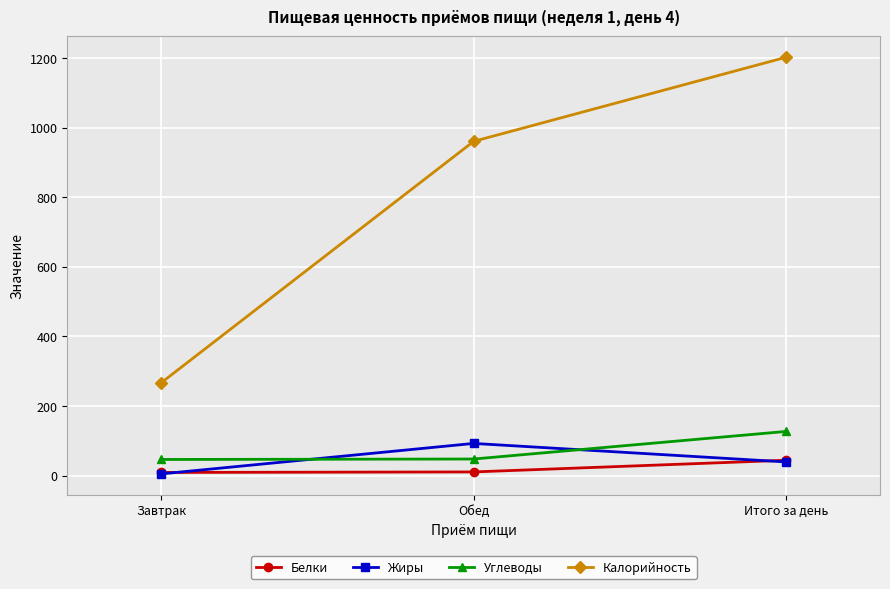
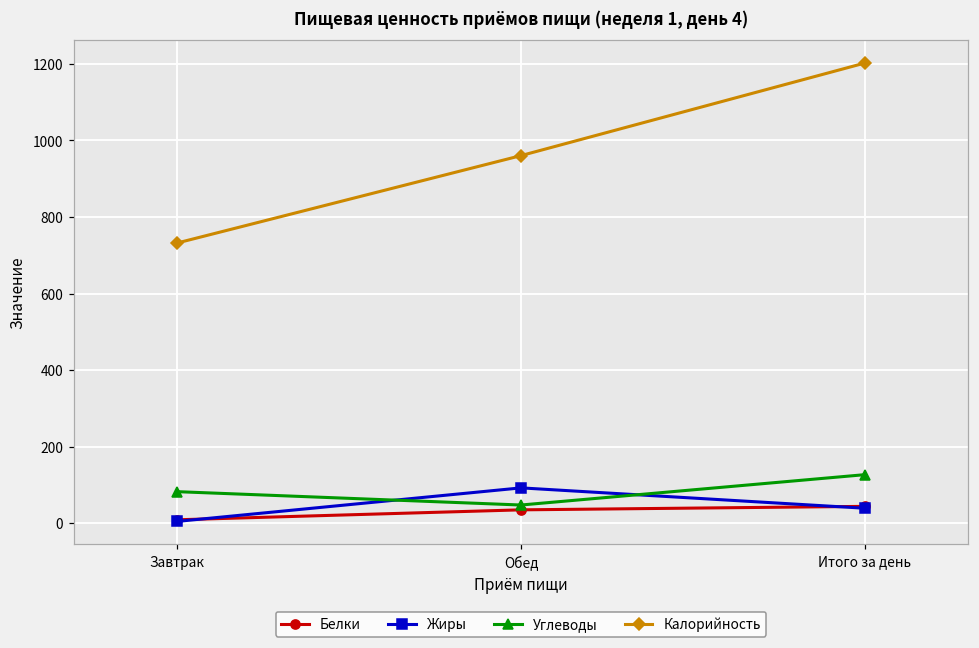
  {
    "Белки": {
-     "Обед": 10
+     "Обед": 40
    },
    "Жиры": {
      "Обед": 90
    },
    "Углеводы": {
-     "Завтрак": 50,
+     "Завтрак": 80,
      "Обед": 50,
      "Итого за день": 130
    },
    "Калорийность": {
-     "Завтрак": 270,
+     "Завтрак": 730,
      "Обед": 960,
      "Итого за день": 1200
    }
  }
